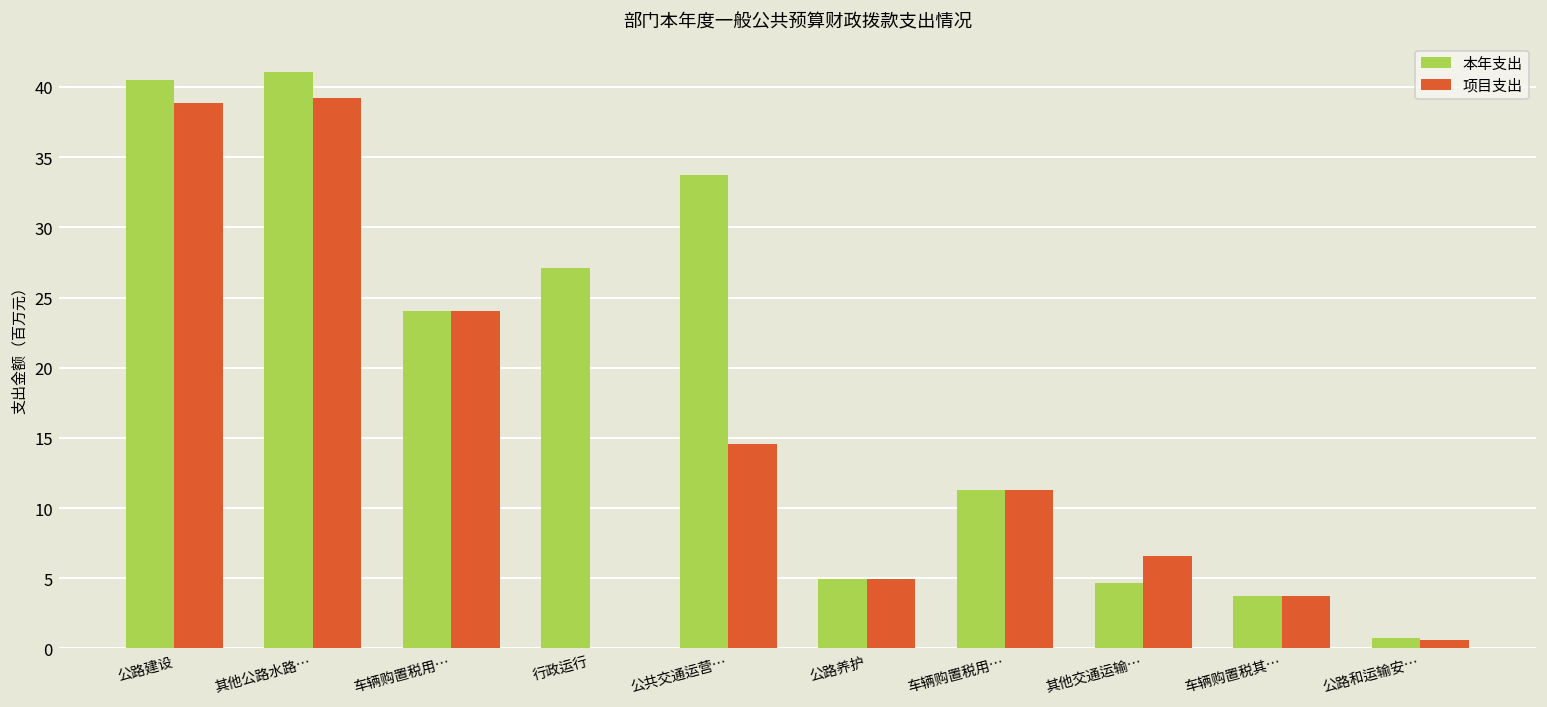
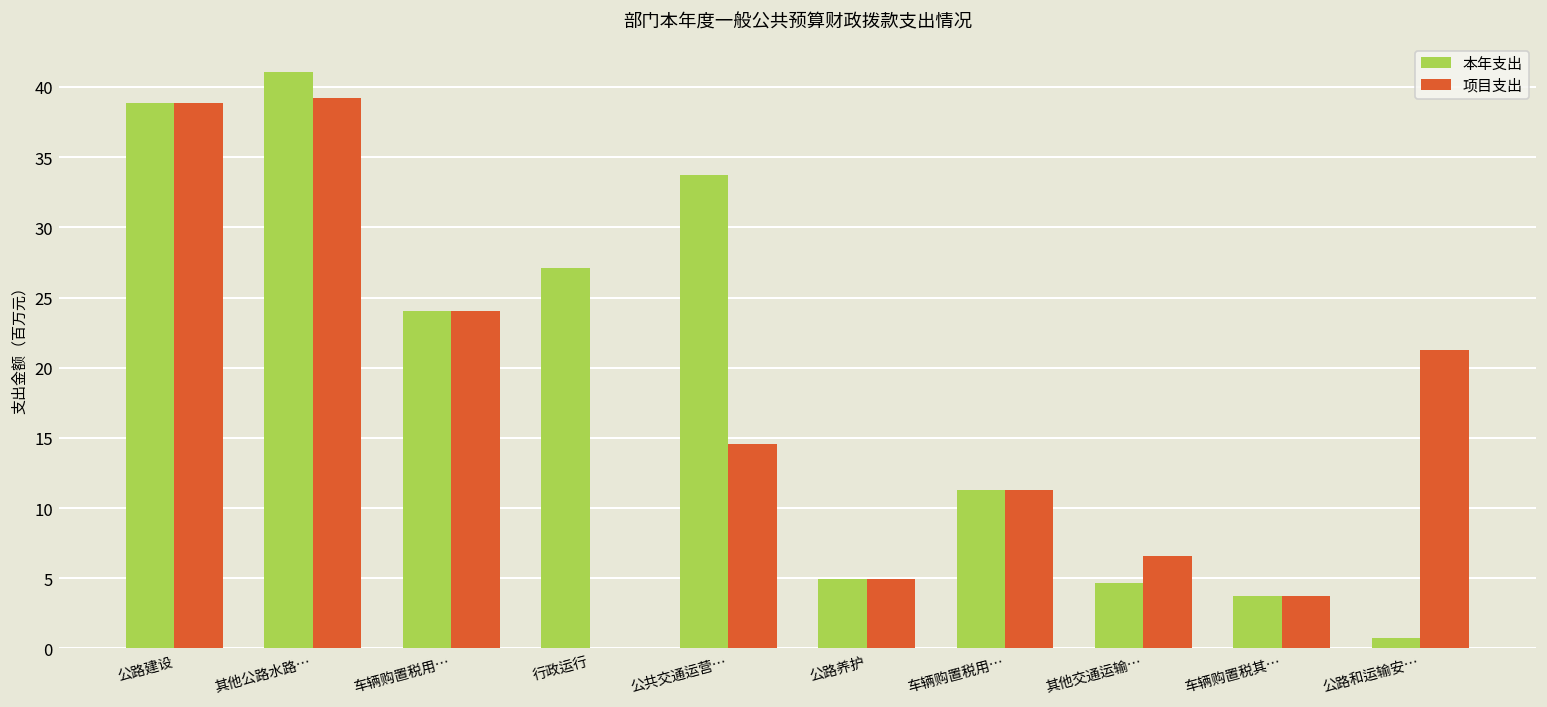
  {
    "本年支出": {
-     "公路建设": 40.5,
+     "公路建设": 38.9,
      "其他公路水路…": 41.1,
      "行政运行": 27.1,
      "公共交通运营…": 33.7,
      "公路养护": 5.0,
      "其他交通运输…": 4.7,
      "车辆购置税其…": 3.8,
      "公路和运输安…": 0.7
    },
    "项目支出": {
      "公路建设": 38.9,
      "其他公路水路…": 39.2,
      "行政运行": 0.0,
      "公共交通运营…": 14.6,
      "公路养护": 5.0,
      "其他交通运输…": 6.6,
      "车辆购置税其…": 3.8,
-     "公路和运输安…": 0.6
+     "公路和运输安…": 21.3
    }
  }
